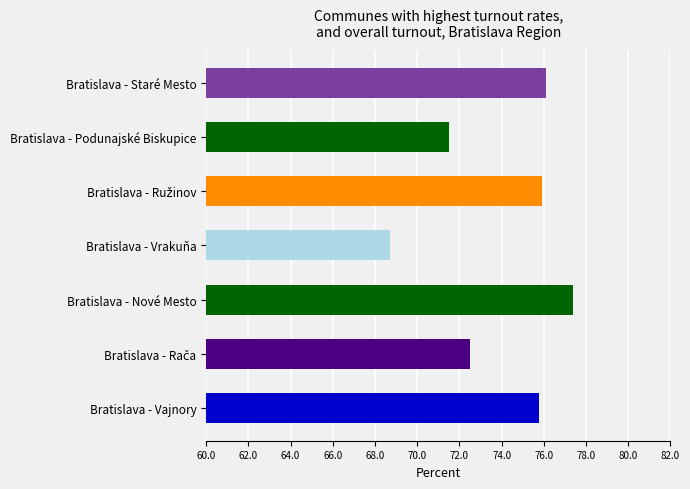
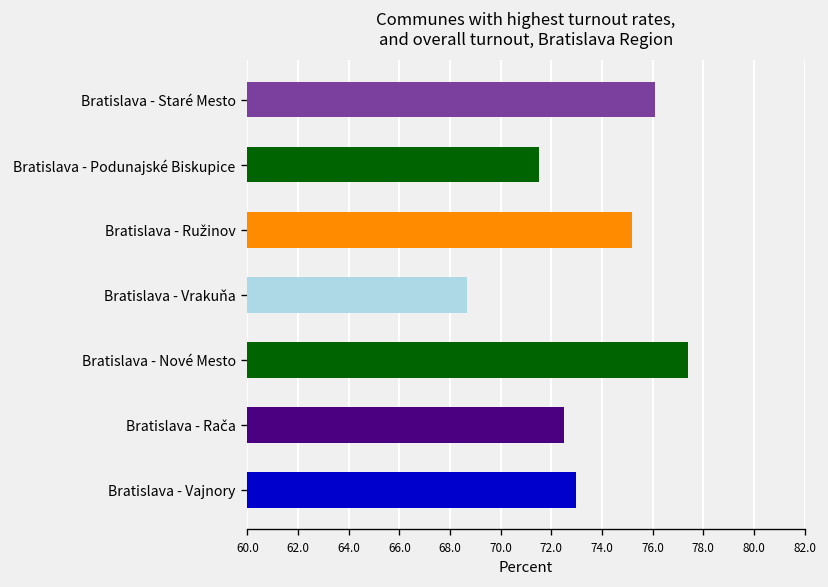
  {
    "Bratislava - Staré Mesto": 76.1,
    "Bratislava - Podunajské Biskupice": 71.5,
-   "Bratislava - Ružinov": 75.9,
+   "Bratislava - Ružinov": 75.2,
    "Bratislava - Vrakuňa": 68.7,
    "Bratislava - Nové Mesto": 77.4,
    "Bratislava - Rača": 72.5,
-   "Bratislava - Vajnory": 75.8
+   "Bratislava - Vajnory": 73.0
  }
